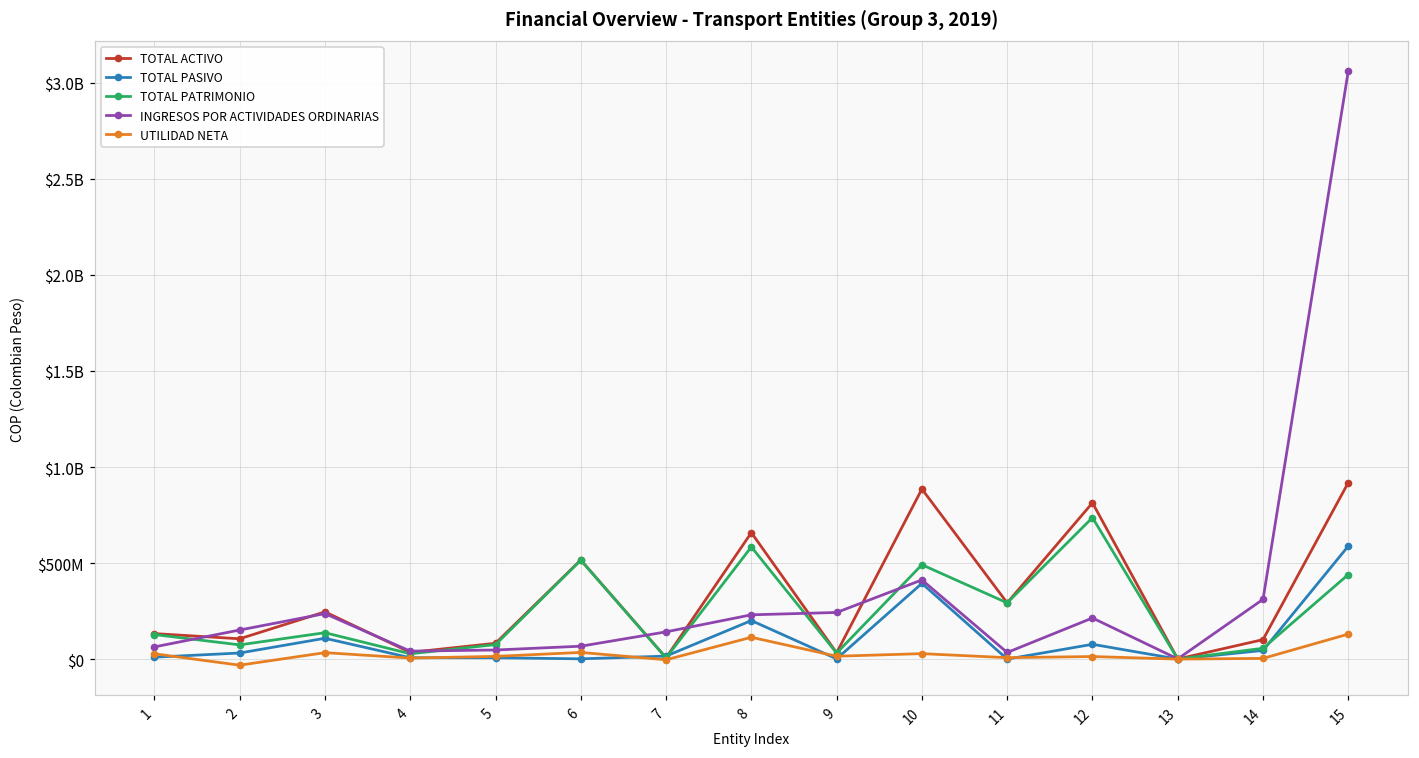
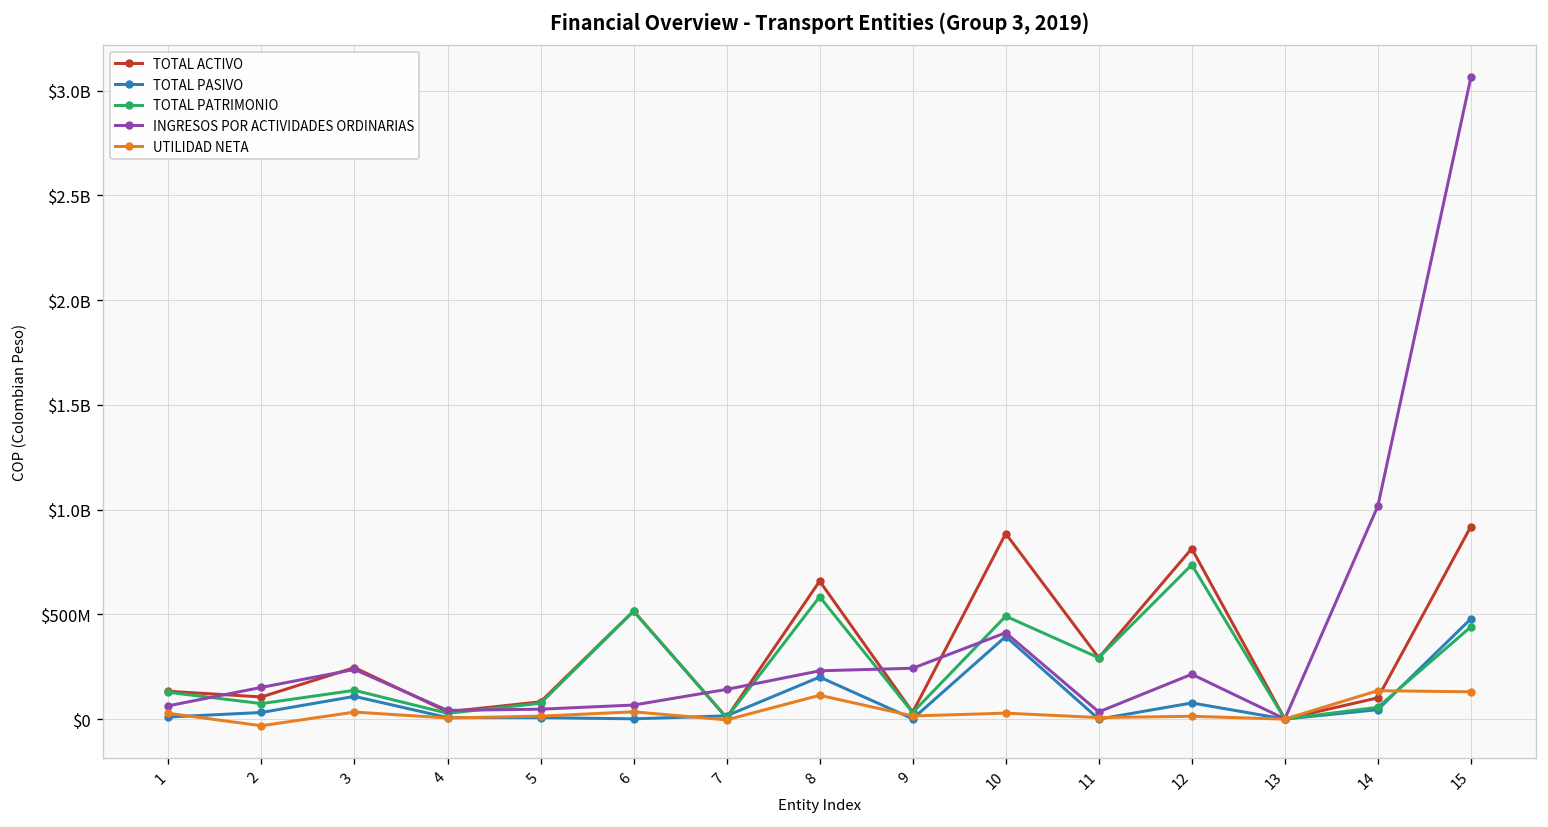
  {
    "TOTAL ACTIVO": {
      "2": "$110000000",
      "8": "$660000000",
      "10": "$890000000",
      "12": "$810000000",
      "14": "$100000000",
      "15": "$920000000"
    },
    "TOTAL PASIVO": {
      "1": "$10000000",
      "2": "$30000000",
      "3": "$110000000",
      "6": "$0",
      "8": "$200000000",
      "10": "$390000000",
      "12": "$80000000",
-     "15": "$590000000"
+     "15": "$480000000"
    },
    "TOTAL PATRIMONIO": {
      "2": "$70000000",
      "3": "$140000000",
      "8": "$580000000",
      "10": "$490000000",
      "12": "$740000000",
      "15": "$440000000"
    },
    "INGRESOS POR ACTIVIDADES ORDINARIAS": {
      "1": "$60000000",
      "2": "$150000000",
      "5": "$50000000",
      "6": "$70000000",
      "7": "$140000000",
      "8": "$230000000",
      "9": "$240000000",
      "10": "$410000000",
      "11": "$30000000",
      "12": "$210000000",
-     "14": "$310000000",
+     "14": "$1020000000",
      "15": "$3060000000"
    },
    "UTILIDAD NETA": {
      "1": "$30000000",
      "2": "$-30000000",
      "3": "$30000000",
      "6": "$30000000",
      "8": "$110000000",
      "10": "$30000000",
      "12": "$10000000",
-     "14": "$0",
+     "14": "$140000000",
      "15": "$130000000"
    }
  }
